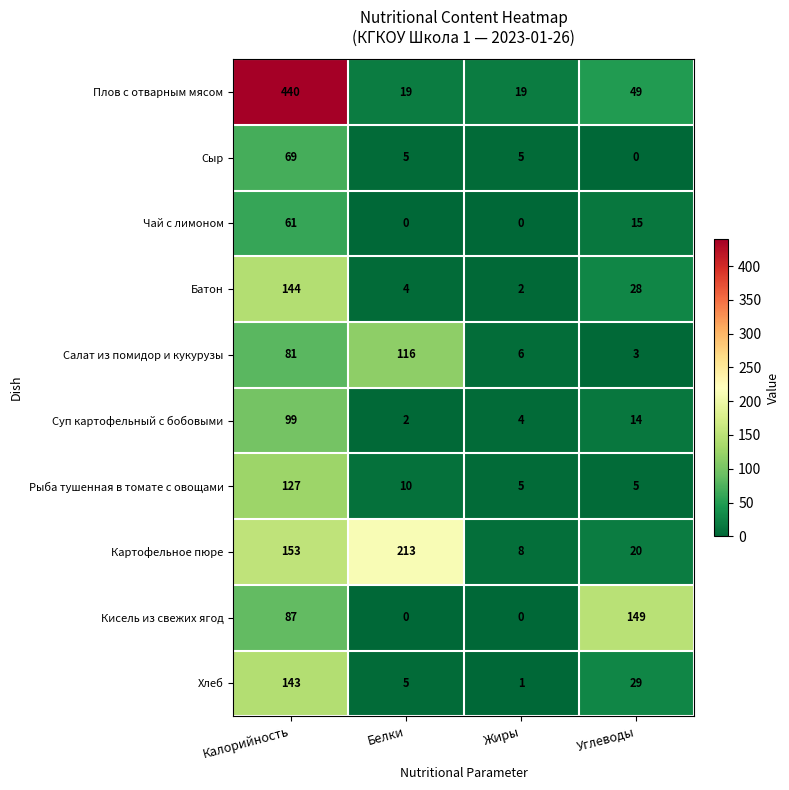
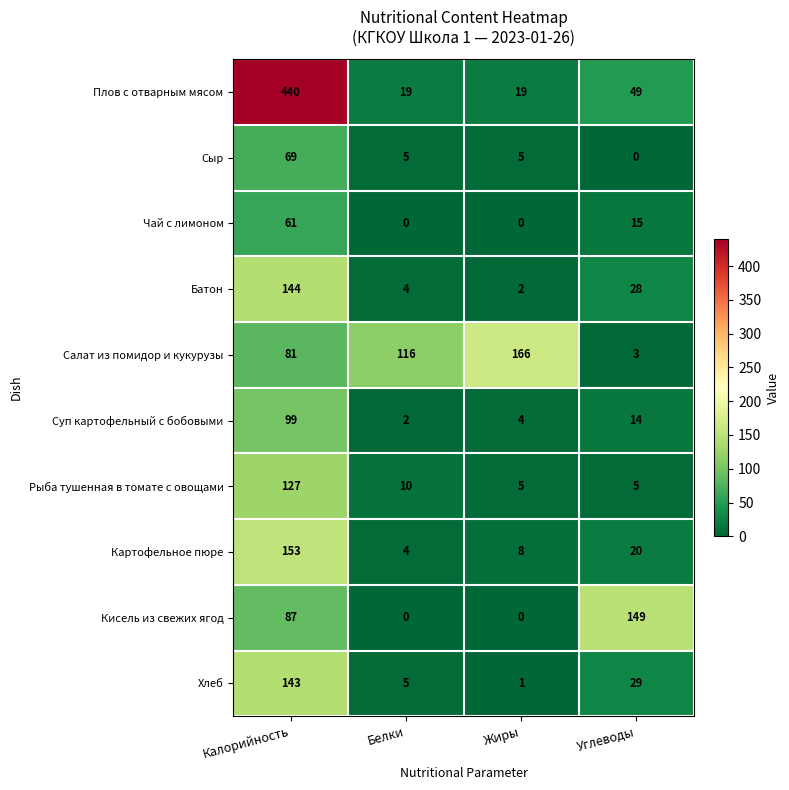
  {
    "Плов с отварным мясом": {
      "Калорийность": 440,
      "Белки": 19,
      "Жиры": 19,
      "Углеводы": 49
    },
    "Сыр": {
      "Калорийность": 69,
      "Белки": 5,
      "Жиры": 5,
      "Углеводы": 0
    },
    "Чай с лимоном": {
      "Калорийность": 61,
      "Белки": 0,
      "Жиры": 0,
      "Углеводы": 15
    },
    "Батон": {
      "Калорийность": 144,
      "Белки": 4,
      "Жиры": 2,
      "Углеводы": 28
    },
    "Салат из помидор и кукурузы": {
      "Калорийность": 81,
      "Белки": 116,
-     "Жиры": 6,
+     "Жиры": 166,
      "Углеводы": 3
    },
    "Суп картофельный с бобовыми": {
      "Калорийность": 99,
      "Белки": 2,
      "Жиры": 4,
      "Углеводы": 14
    },
    "Рыба тушенная в томате с овощами": {
      "Калорийность": 127,
      "Белки": 10,
      "Жиры": 5,
      "Углеводы": 5
    },
    "Картофельное пюре": {
      "Калорийность": 153,
-     "Белки": 213,
+     "Белки": 4,
      "Жиры": 8,
      "Углеводы": 20
    },
    "Кисель из свежих ягод": {
      "Калорийность": 87,
      "Белки": 0,
      "Жиры": 0,
      "Углеводы": 149
    },
    "Хлеб": {
      "Калорийность": 143,
      "Белки": 5,
      "Жиры": 1,
      "Углеводы": 29
    }
  }
